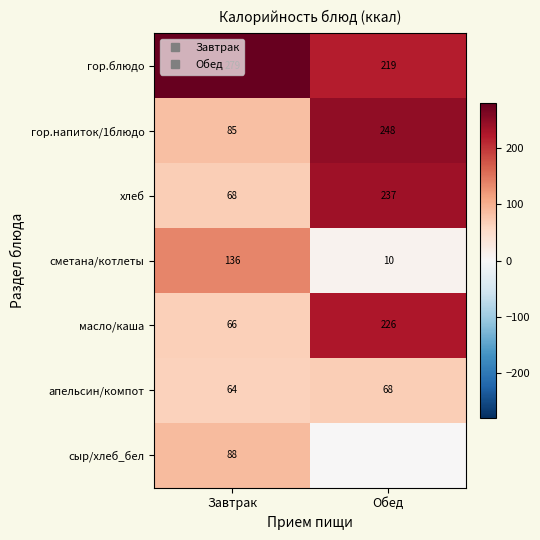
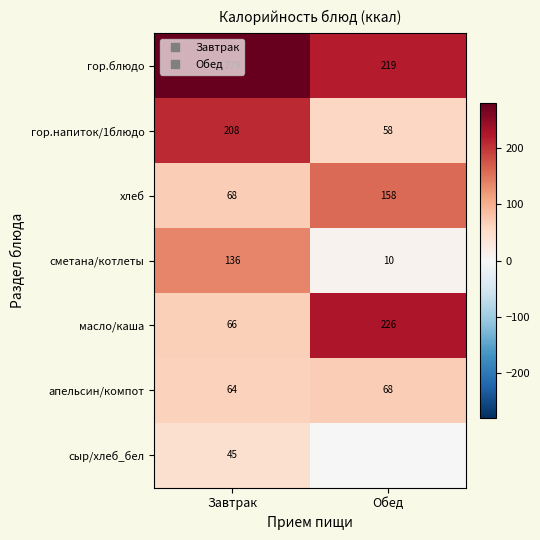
  {
    "гор.блюдо": {
      "Обед": 219
    },
    "гор.напиток/1блюдо": {
-     "Завтрак": 85,
-     "Обед": 248
+     "Завтрак": 208,
+     "Обед": 58
    },
    "хлеб": {
      "Завтрак": 68,
-     "Обед": 237
+     "Обед": 158
    },
    "сметана/котлеты": {
      "Завтрак": 136,
      "Обед": 10
    },
    "масло/каша": {
      "Завтрак": 66,
      "Обед": 226
    },
    "апельсин/компот": {
      "Завтрак": 64,
      "Обед": 68
    },
    "сыр/хлеб_бел": {
-     "Завтрак": 88
+     "Завтрак": 45
    }
  }
